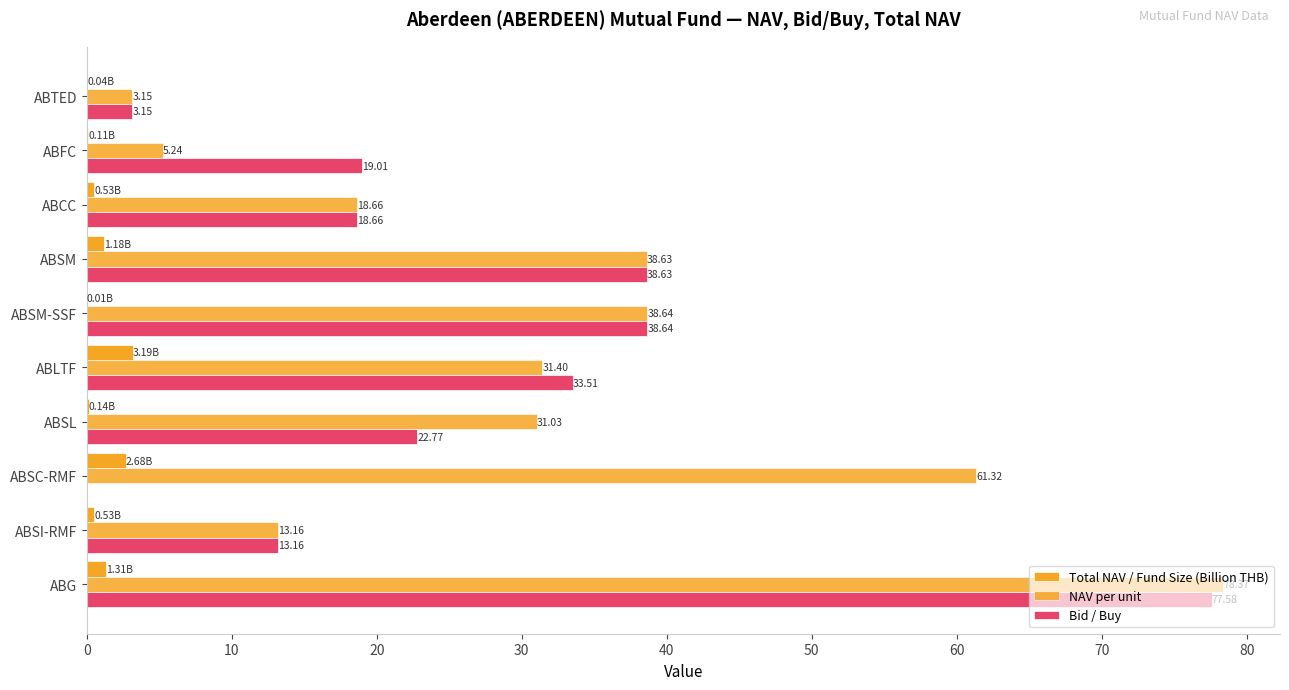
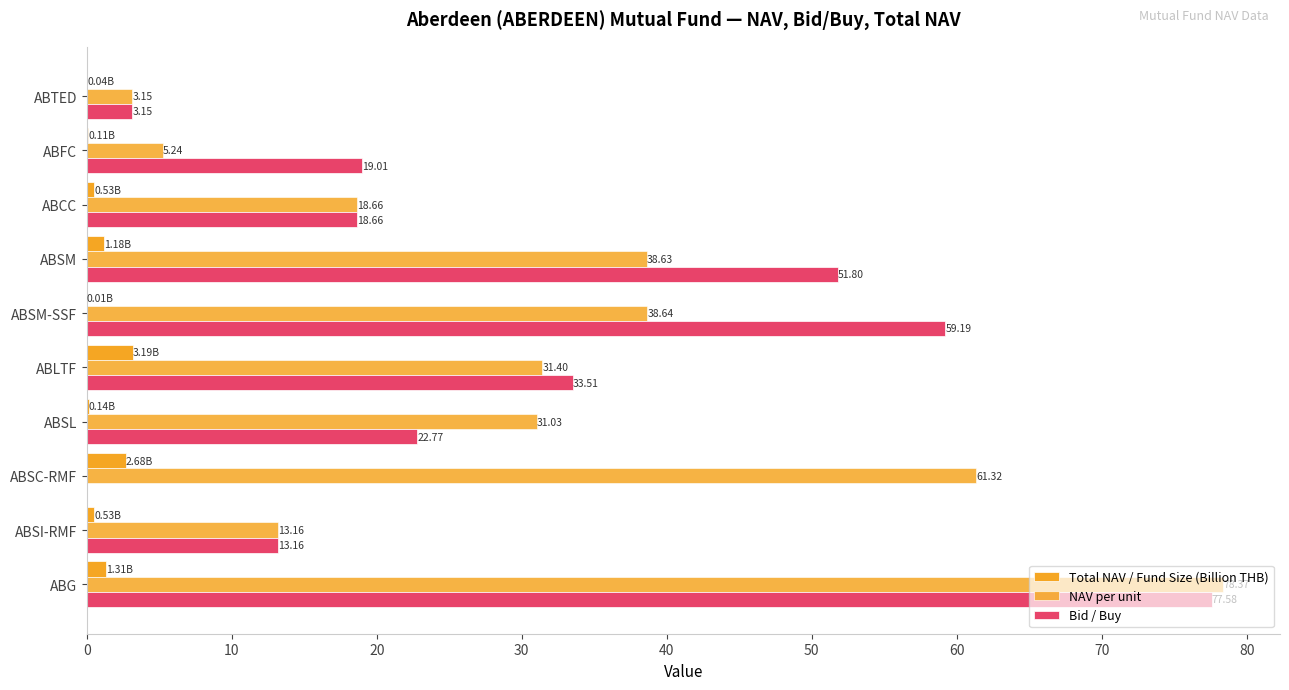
  {
    "Bid / Buy": {
      "ABTED": 3.15,
      "ABFC": 19.01,
      "ABCC": 18.66,
-     "ABSM": 38.63,
-     "ABSM-SSF": 38.64,
+     "ABSM": 51.80,
+     "ABSM-SSF": 59.19,
      "ABLTF": 33.51,
      "ABSL": 22.77,
      "ABSI-RMF": 13.16
    }
  }
